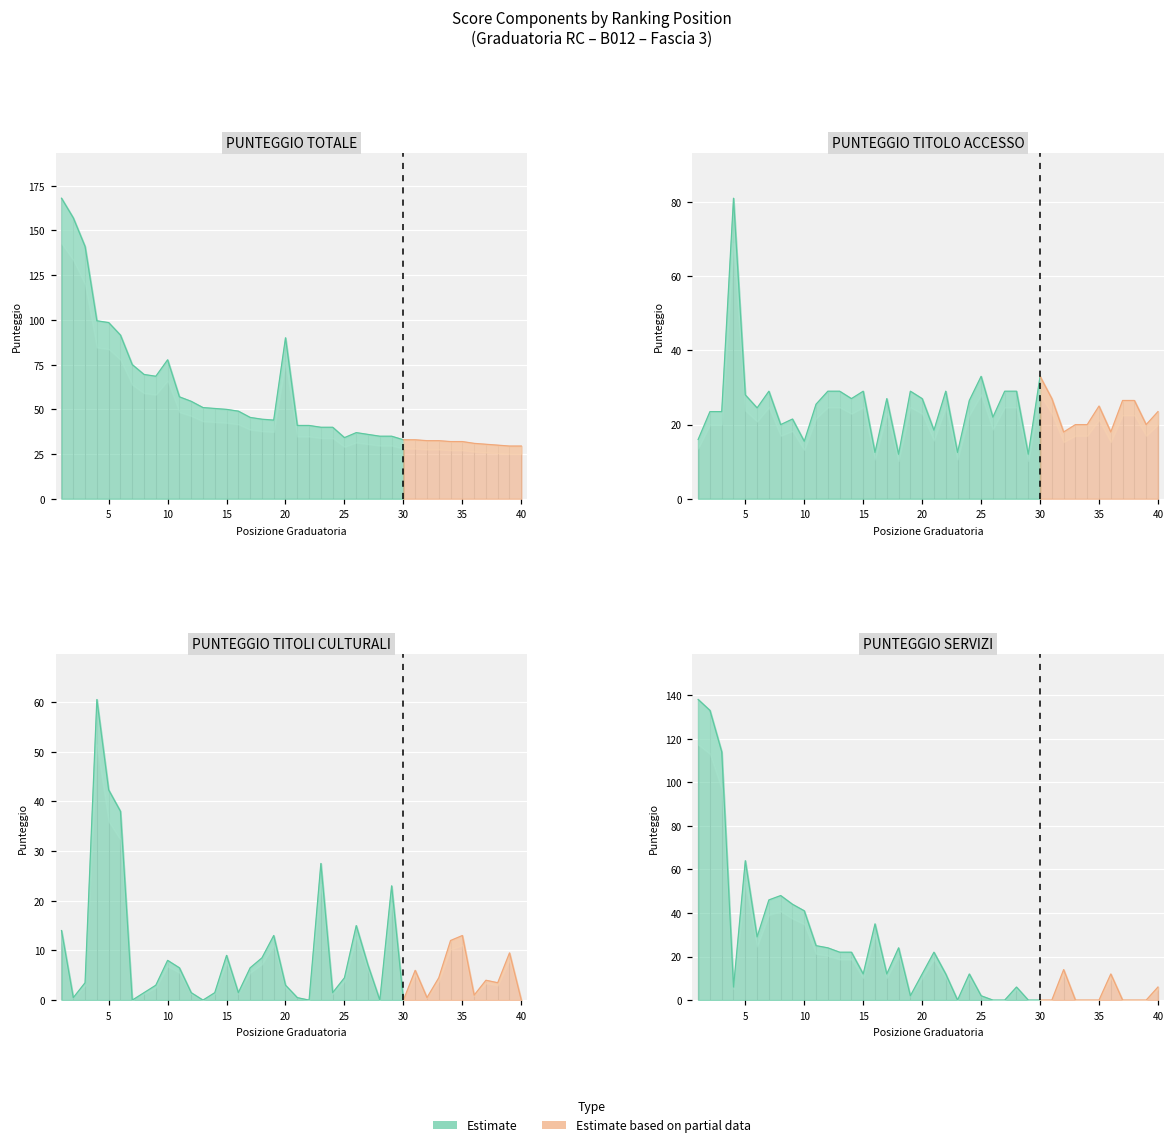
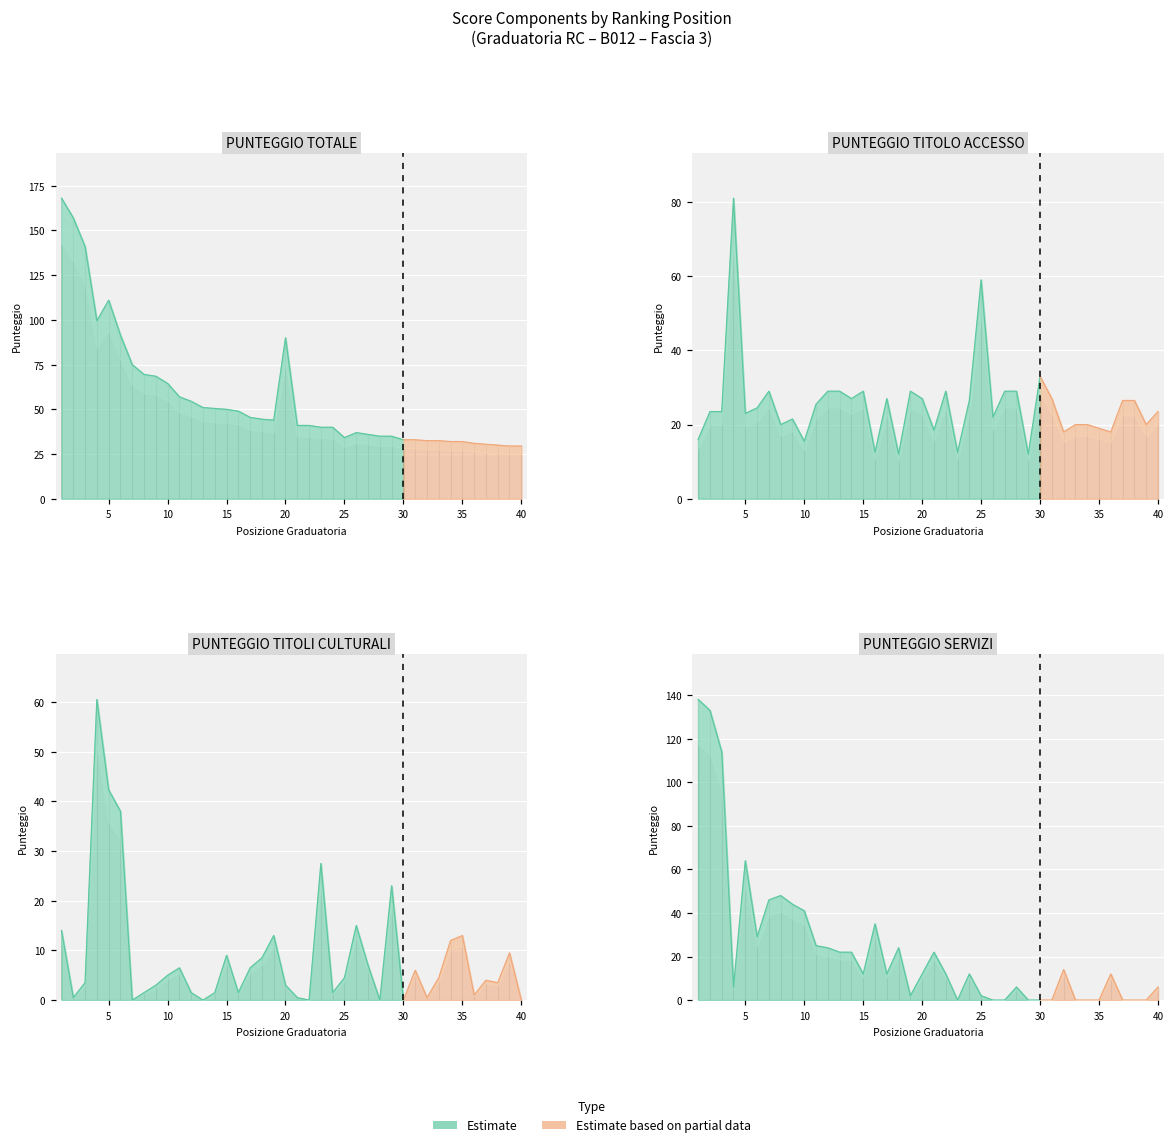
  {
    "PUNTEGGIO TOTALE": {
      "Estimate": {
-       "5": 99,
-       "10": 78,
+       "5": 111,
+       "10": 65,
        "15": 50,
        "20": 90,
        "25": 34
      },
      "Estimate based on partial data": {
        "35": 32,
        "40": 30
      }
    },
    "PUNTEGGIO TITOLO ACCESSO": {
      "Estimate": {
-       "5": 28,
+       "5": 23,
        "10": 16,
        "15": 29,
        "20": 27,
-       "25": 33
+       "25": 59
      },
      "Estimate based on partial data": {
-       "35": 25,
+       "35": 19,
        "40": 24
      }
    },
    "PUNTEGGIO TITOLI CULTURALI": {
      "Estimate": {
        "5": 42,
-       "10": 8,
+       "10": 5,
        "15": 9,
        "20": 3,
        "25": 5
      },
      "Estimate based on partial data": {
        "35": 13,
        "40": 0
      }
    },
    "PUNTEGGIO SERVIZI": {
      "Estimate": {
        "5": 64,
        "10": 41,
        "15": 12,
        "20": 12,
        "25": 2
      },
      "Estimate based on partial data": {
        "35": 0,
        "40": 6
      }
    }
  }
